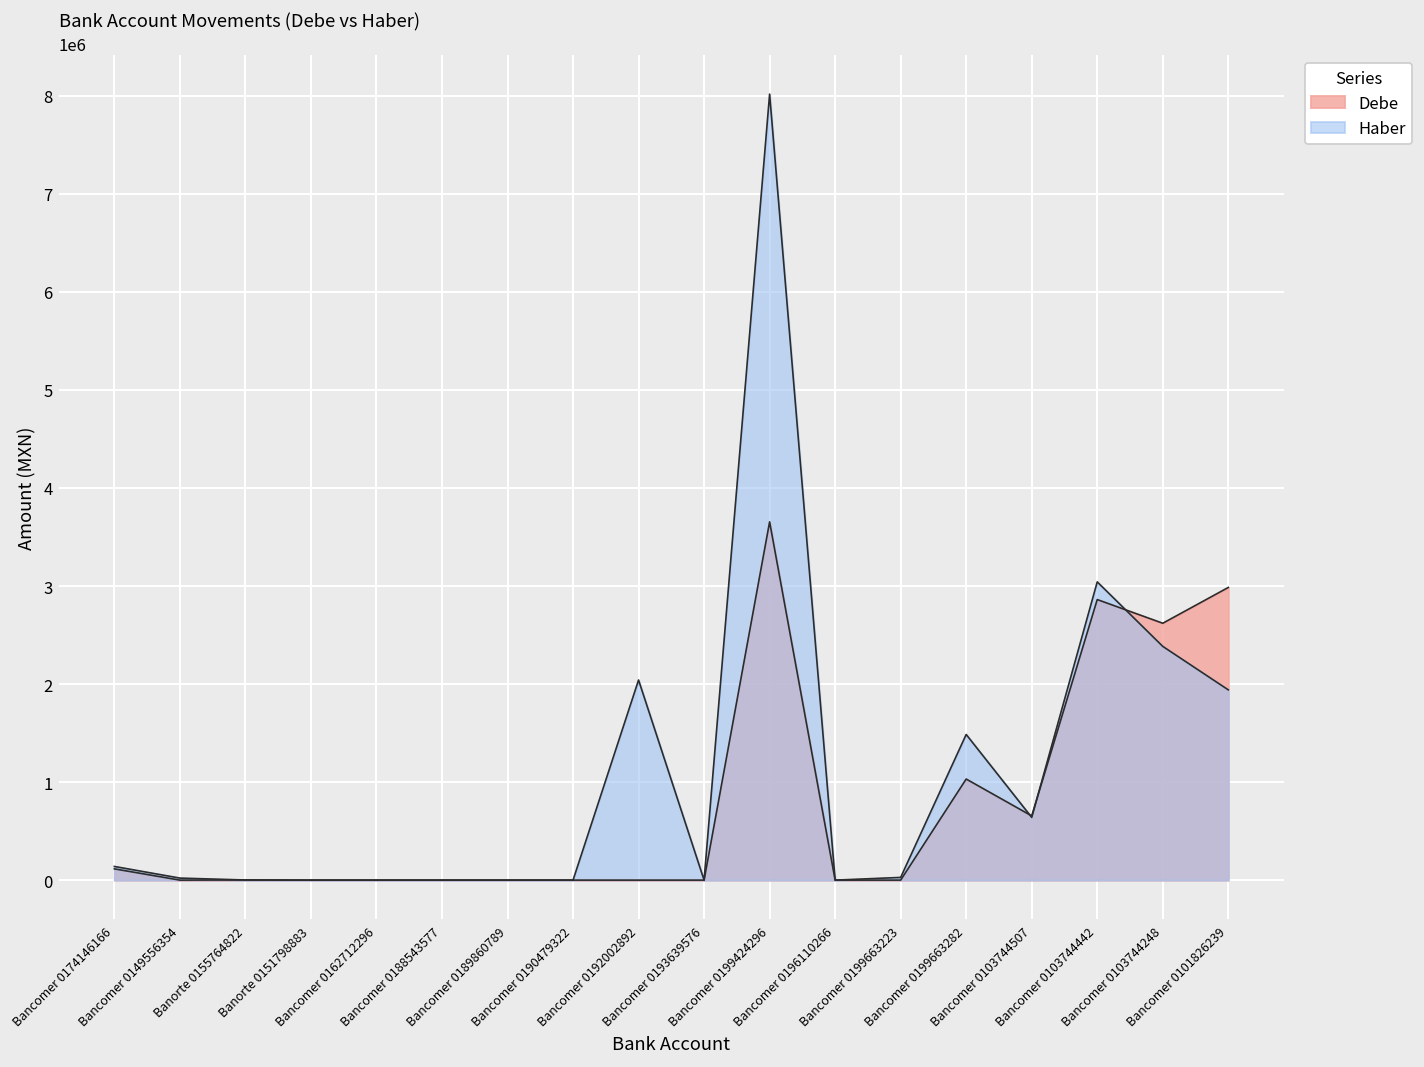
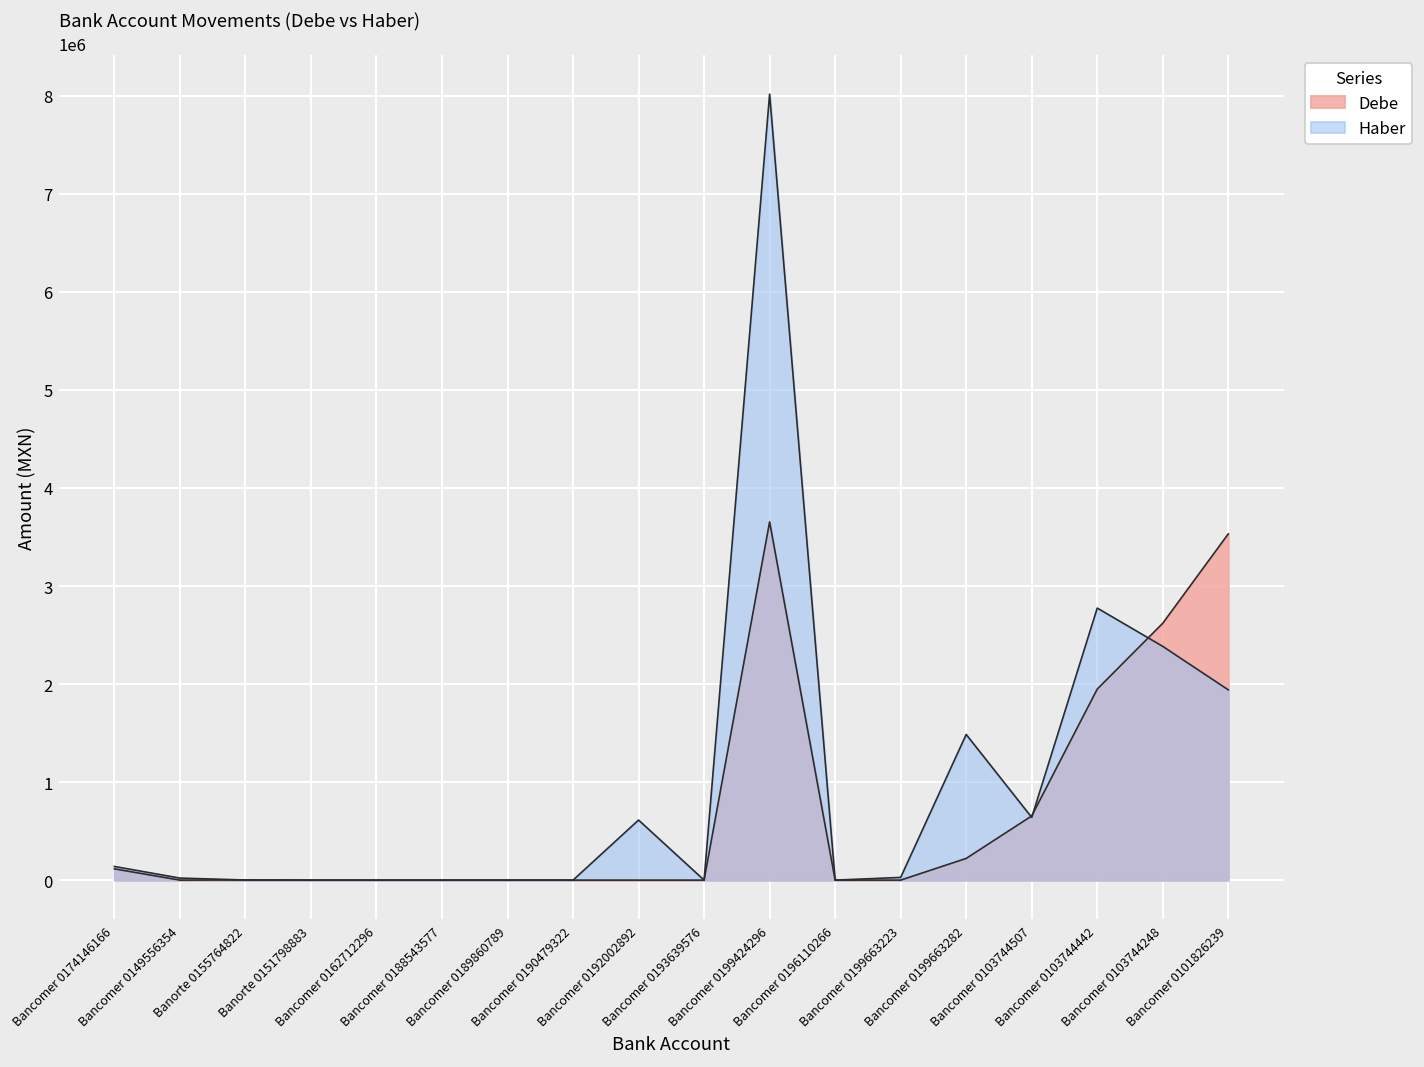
  {
    "Debe": {
      "Bancomer 0192002892": 0,
      "Bancomer 0199424296": 3700000,
-     "Bancomer 0199663282": 1000000,
-     "Bancomer 0103744442": 2900000,
+     "Bancomer 0199663282": 200000,
+     "Bancomer 0103744442": 1900000,
      "Bancomer 0103744248": 2600000,
-     "Bancomer 0101826239": 3000000
+     "Bancomer 0101826239": 3500000
    },
    "Haber": {
-     "Bancomer 0192002892": 2000000,
+     "Bancomer 0192002892": 600000,
      "Bancomer 0199424296": 8000000,
      "Bancomer 0199663282": 1500000,
-     "Bancomer 0103744442": 3000000,
+     "Bancomer 0103744442": 2800000,
      "Bancomer 0103744248": 2400000,
      "Bancomer 0101826239": 1900000
    }
  }
